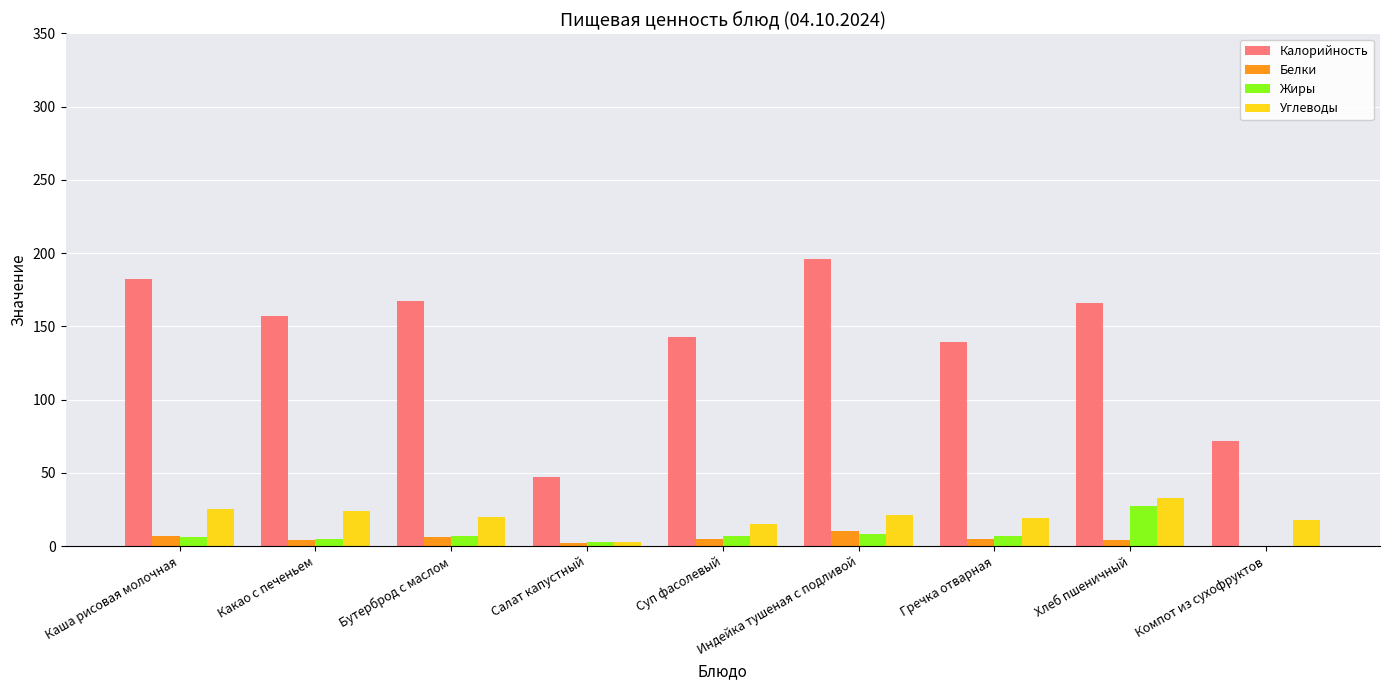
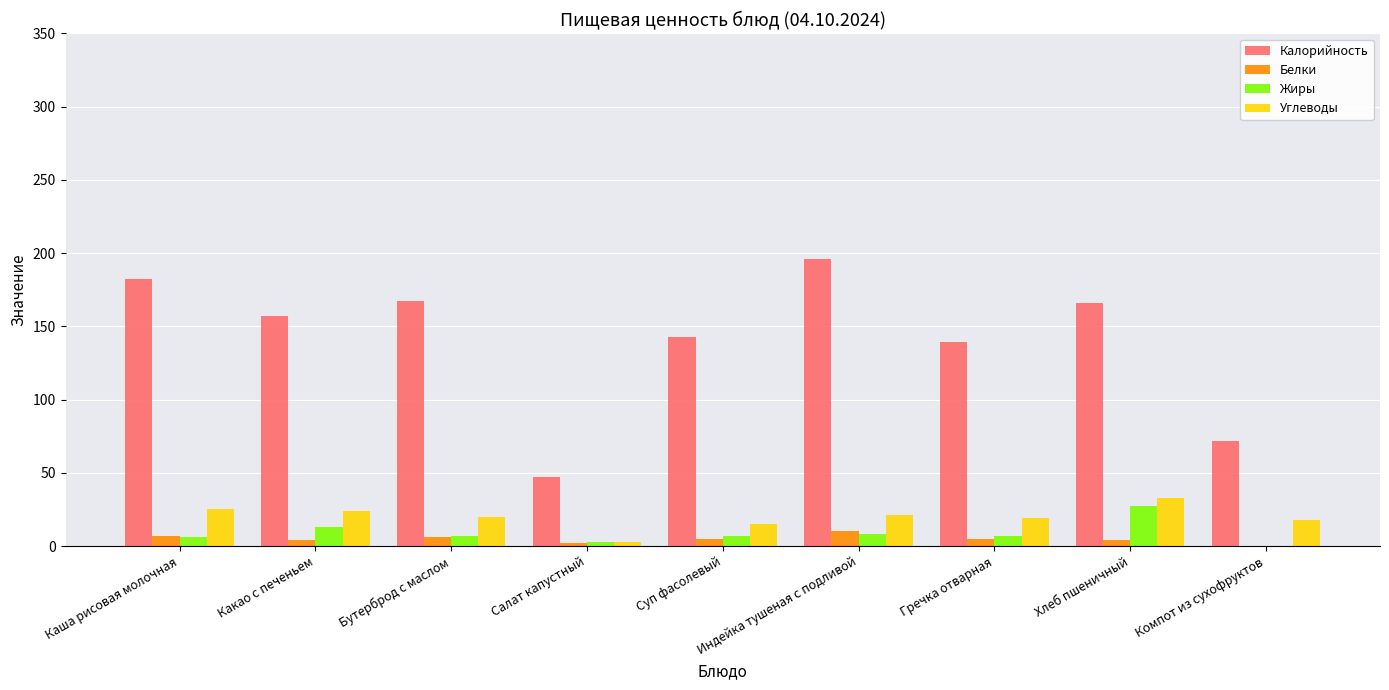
  {
    "Калорийность": {
      "Каша рисовая молочная": 182,
      "Какао с печеньем": 157,
      "Бутерброд с маслом": 167,
      "Салат капустный": 47,
      "Суп фасолевый": 143,
      "Индейка тушеная с подливой": 196,
      "Гречка отварная": 139,
      "Хлеб пшеничный": 166,
      "Компот из сухофруктов": 72
    },
    "Белки": {
      "Каша рисовая молочная": 7,
      "Какао с печеньем": 4,
      "Бутерброд с маслом": 6,
      "Салат капустный": 2,
      "Суп фасолевый": 5,
      "Индейка тушеная с подливой": 10,
      "Гречка отварная": 5,
      "Хлеб пшеничный": 4,
      "Компот из сухофруктов": 0
    },
    "Жиры": {
      "Каша рисовая молочная": 6,
-     "Какао с печеньем": 5,
+     "Какао с печеньем": 13,
      "Бутерброд с маслом": 7,
      "Салат капустный": 3,
      "Суп фасолевый": 7,
      "Индейка тушеная с подливой": 8,
      "Гречка отварная": 7,
      "Хлеб пшеничный": 27,
      "Компот из сухофруктов": 0
    },
    "Углеводы": {
      "Каша рисовая молочная": 25,
      "Какао с печеньем": 24,
      "Бутерброд с маслом": 20,
      "Салат капустный": 3,
      "Суп фасолевый": 15,
      "Индейка тушеная с подливой": 21,
      "Гречка отварная": 19,
      "Хлеб пшеничный": 33,
      "Компот из сухофруктов": 18
    }
  }
